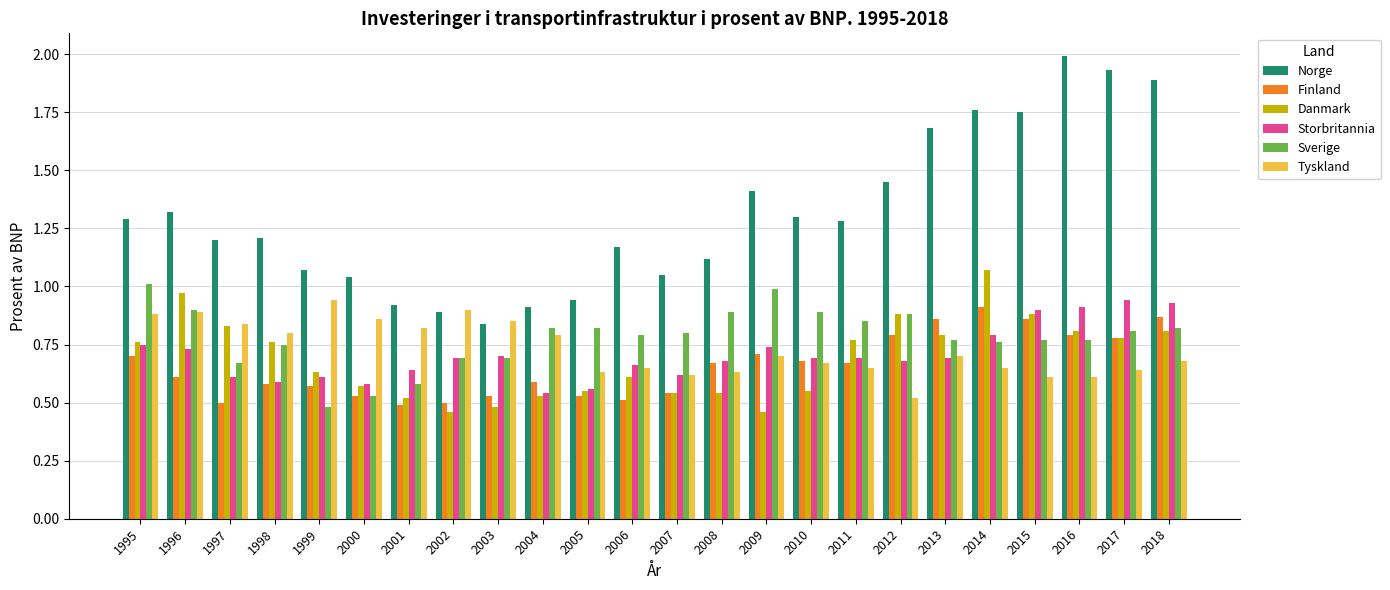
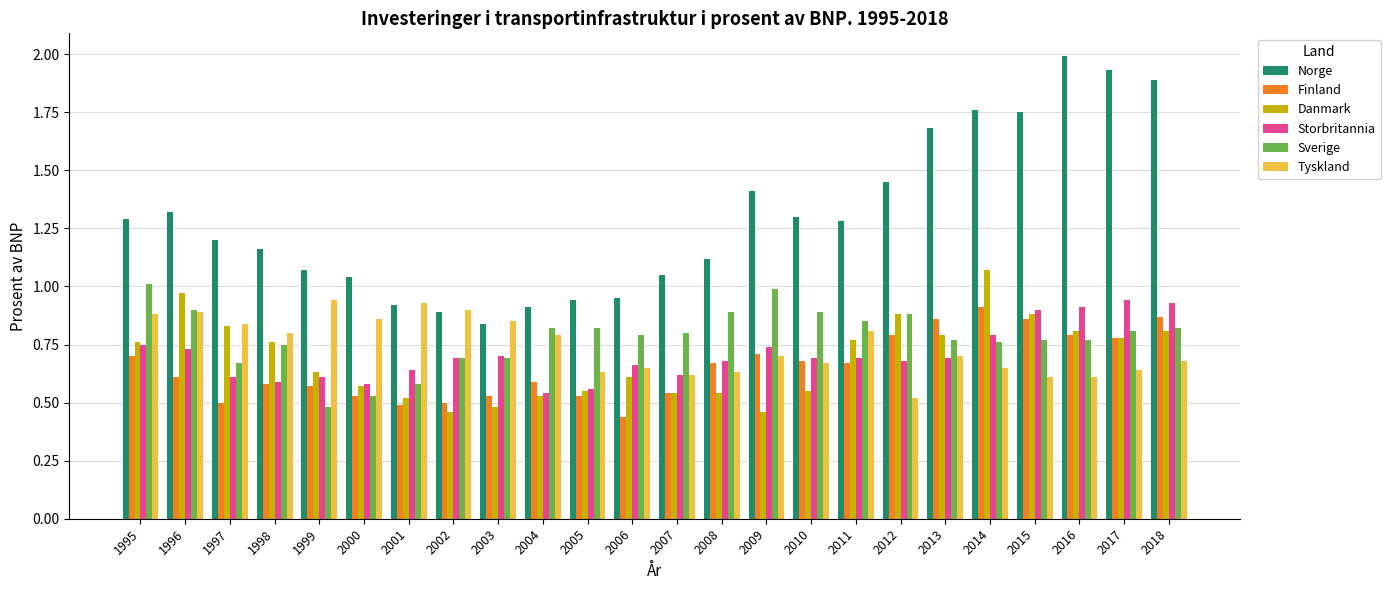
  {
    "Norge": {
      "1995": 1.29,
      "1996": 1.32,
      "1997": 1.20,
-     "1998": 1.21,
+     "1998": 1.16,
      "1999": 1.07,
      "2000": 1.04,
      "2001": 0.92,
      "2002": 0.89,
      "2003": 0.84,
      "2004": 0.91,
      "2005": 0.94,
-     "2006": 1.17,
+     "2006": 0.95,
      "2007": 1.05,
      "2008": 1.12,
      "2009": 1.41,
      "2010": 1.30,
      "2011": 1.28,
      "2012": 1.45,
      "2013": 1.68,
      "2014": 1.76,
      "2015": 1.75,
      "2016": 1.99,
      "2017": 1.93,
      "2018": 1.89
    },
    "Finland": {
      "1995": 0.70,
      "1996": 0.61,
      "1997": 0.50,
      "1998": 0.58,
      "1999": 0.57,
      "2000": 0.53,
      "2001": 0.49,
      "2002": 0.50,
      "2003": 0.53,
      "2004": 0.59,
      "2005": 0.53,
-     "2006": 0.51,
+     "2006": 0.44,
      "2007": 0.54,
      "2008": 0.67,
      "2009": 0.71,
      "2010": 0.68,
      "2011": 0.67,
      "2012": 0.79,
      "2013": 0.86,
      "2014": 0.91,
      "2015": 0.86,
      "2016": 0.79,
      "2017": 0.78,
      "2018": 0.87
    },
    "Danmark": {
      "1995": 0.76,
      "1996": 0.97,
      "1997": 0.83,
      "1998": 0.76,
      "1999": 0.63,
      "2000": 0.57,
      "2001": 0.52,
      "2002": 0.46,
      "2003": 0.48,
      "2004": 0.53,
      "2005": 0.55,
      "2006": 0.61,
      "2007": 0.54,
      "2008": 0.54,
      "2009": 0.46,
      "2010": 0.55,
      "2011": 0.77,
      "2012": 0.88,
      "2013": 0.79,
      "2014": 1.07,
      "2015": 0.88,
      "2016": 0.81,
      "2017": 0.78,
      "2018": 0.81
    },
    "Storbritannia": {
      "1995": 0.75,
      "1996": 0.73,
      "1997": 0.61,
      "1998": 0.59,
      "1999": 0.61,
      "2000": 0.58,
      "2001": 0.64,
      "2002": 0.69,
      "2003": 0.70,
      "2004": 0.54,
      "2005": 0.56,
      "2006": 0.66,
      "2007": 0.62,
      "2008": 0.68,
      "2009": 0.74,
      "2010": 0.69,
      "2011": 0.69,
      "2012": 0.68,
      "2013": 0.69,
      "2014": 0.79,
      "2015": 0.90,
      "2016": 0.91,
      "2017": 0.94,
      "2018": 0.93
    },
    "Sverige": {
      "1995": 1.01,
      "1996": 0.90,
      "1997": 0.67,
      "1998": 0.75,
      "1999": 0.48,
      "2000": 0.53,
      "2001": 0.58,
      "2002": 0.69,
      "2003": 0.69,
      "2004": 0.82,
      "2005": 0.82,
      "2006": 0.79,
      "2007": 0.80,
      "2008": 0.89,
      "2009": 0.99,
      "2010": 0.89,
      "2011": 0.85,
      "2012": 0.88,
      "2013": 0.77,
      "2014": 0.76,
      "2015": 0.77,
      "2016": 0.77,
      "2017": 0.81,
      "2018": 0.82
    },
    "Tyskland": {
      "1995": 0.88,
      "1996": 0.89,
      "1997": 0.84,
      "1998": 0.80,
      "1999": 0.94,
      "2000": 0.86,
-     "2001": 0.82,
+     "2001": 0.93,
      "2002": 0.90,
      "2003": 0.85,
      "2004": 0.79,
      "2005": 0.63,
      "2006": 0.65,
      "2007": 0.62,
      "2008": 0.63,
      "2009": 0.70,
      "2010": 0.67,
-     "2011": 0.65,
+     "2011": 0.81,
      "2012": 0.52,
      "2013": 0.70,
      "2014": 0.65,
      "2015": 0.61,
      "2016": 0.61,
      "2017": 0.64,
      "2018": 0.68
    }
  }
